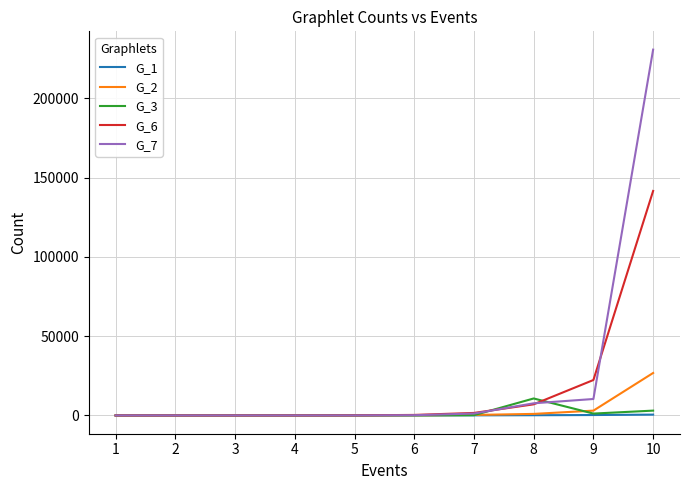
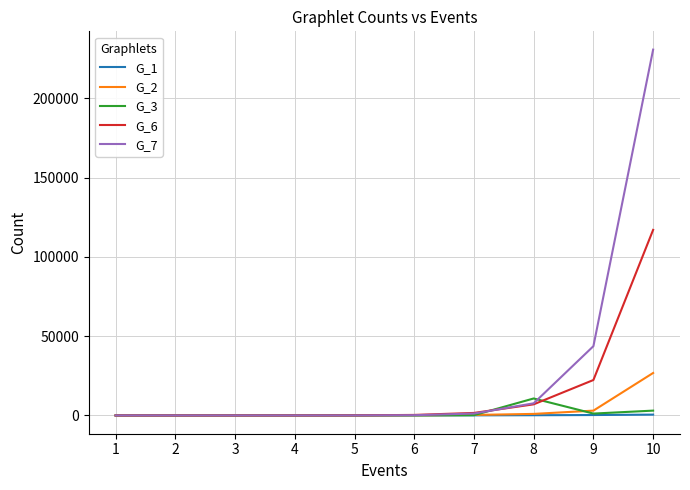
  {
    "G_1": {
      "10": 1000
    },
    "G_2": {
      "9": 3000,
      "10": 27000
    },
    "G_3": {
      "8": 11000,
      "10": 3000
    },
    "G_6": {
      "9": 22000,
-     "10": 142000
+     "10": 117000
    },
    "G_7": {
-     "9": 10000,
+     "9": 44000,
      "10": 231000
    }
  }
